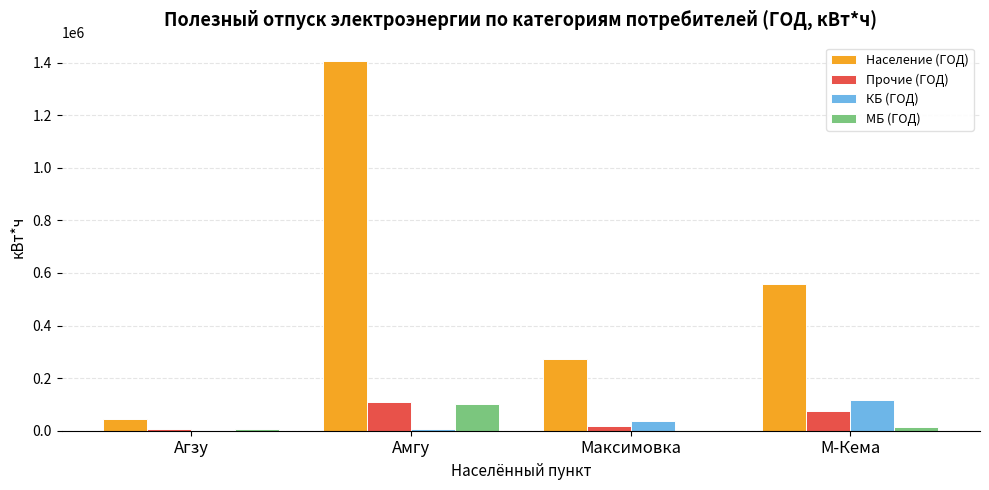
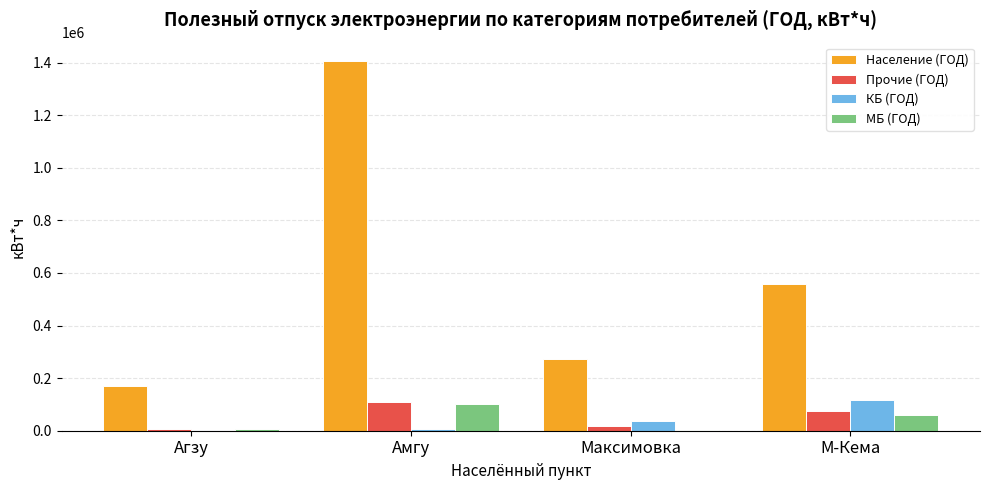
  {
    "Население (ГОД)": {
-     "Агзу": 50000,
+     "Агзу": 170000,
      "Амгу": 1410000,
      "Максимовка": 270000,
      "М-Кема": 560000
    },
    "Прочие (ГОД)": {
      "Амгу": 110000,
      "Максимовка": 20000,
      "М-Кема": 80000
    },
    "КБ (ГОД)": {
      "Максимовка": 40000,
      "М-Кема": 120000
    },
    "МБ (ГОД)": {
      "Амгу": 100000,
-     "М-Кема": 10000
+     "М-Кема": 60000
    }
  }
